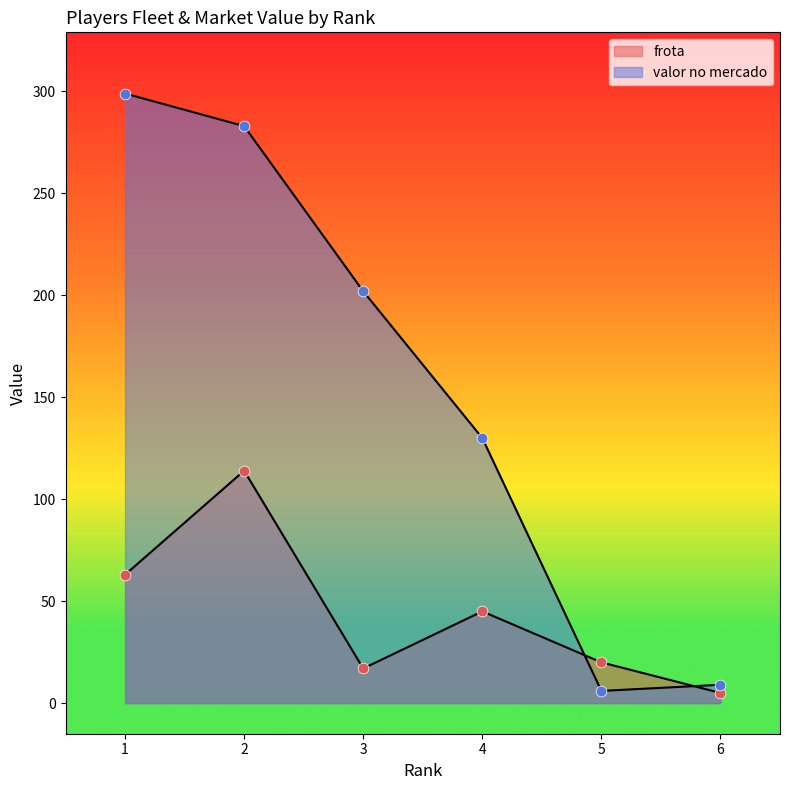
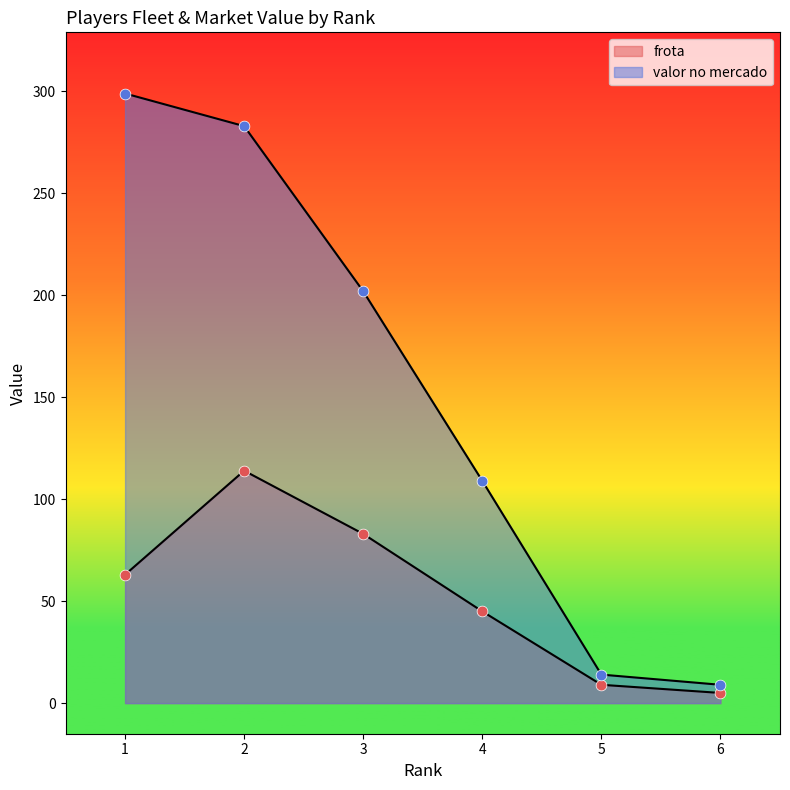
  {
    "frota": {
      "1": 63,
      "2": 114,
-     "3": 17,
+     "3": 83,
      "4": 45,
-     "5": 20,
+     "5": 9,
      "6": 5
    },
    "valor no mercado": {
      "1": 299,
      "2": 283,
      "3": 202,
-     "4": 130,
-     "5": 6,
+     "4": 109,
+     "5": 14,
      "6": 9
    }
  }
